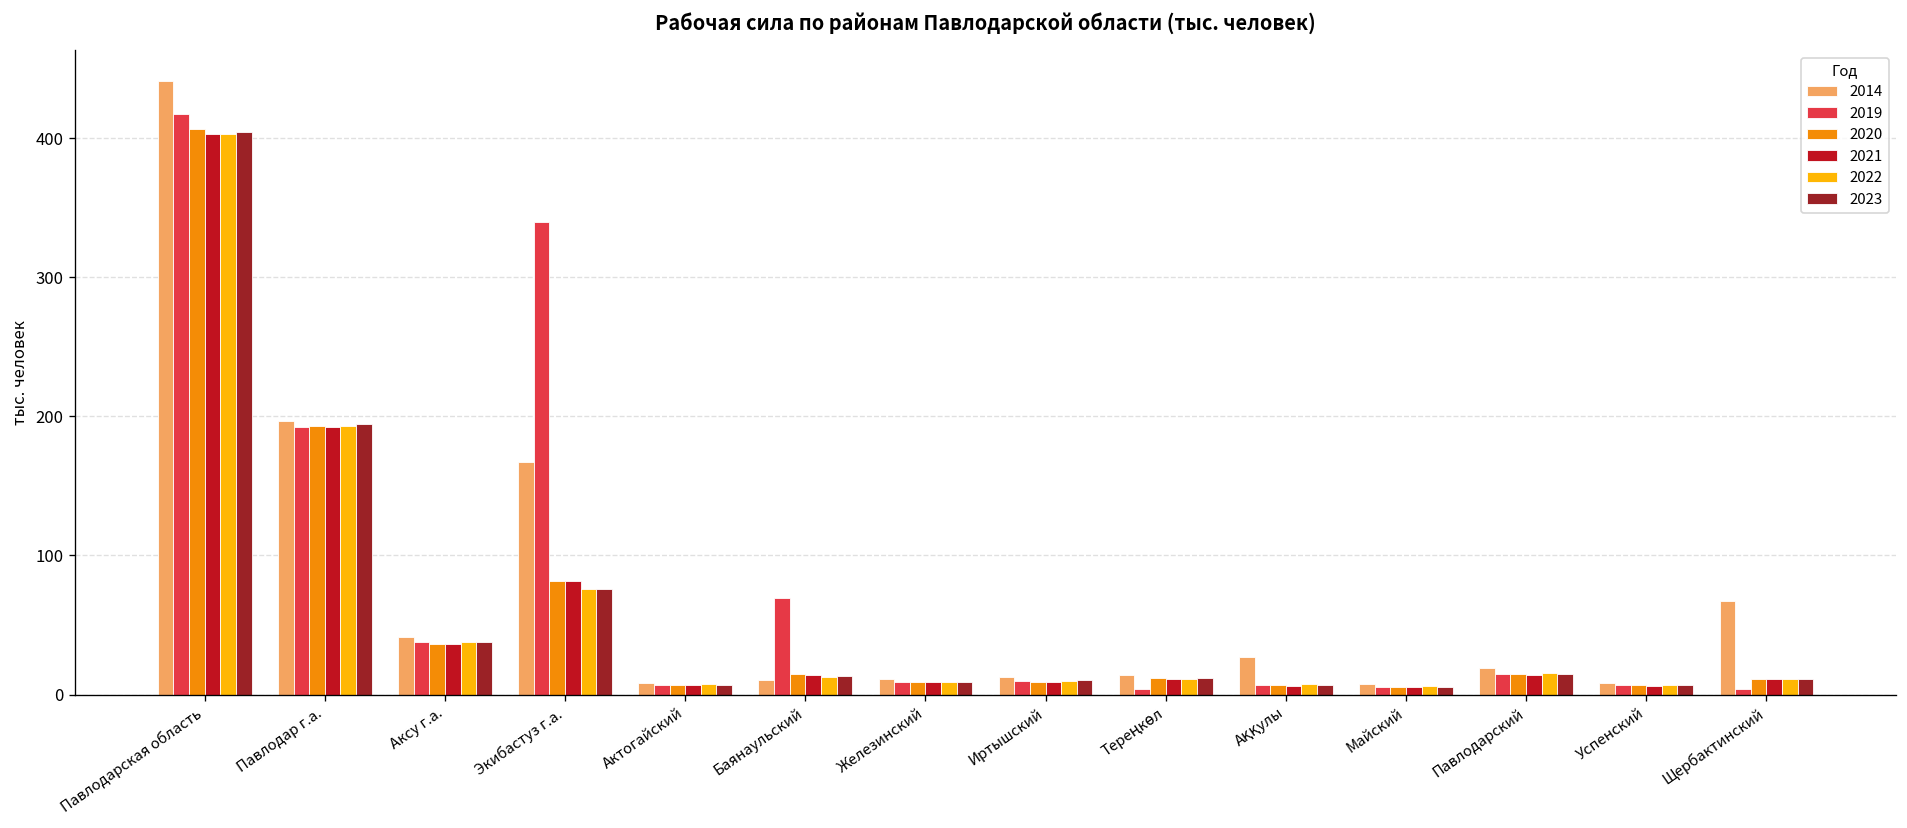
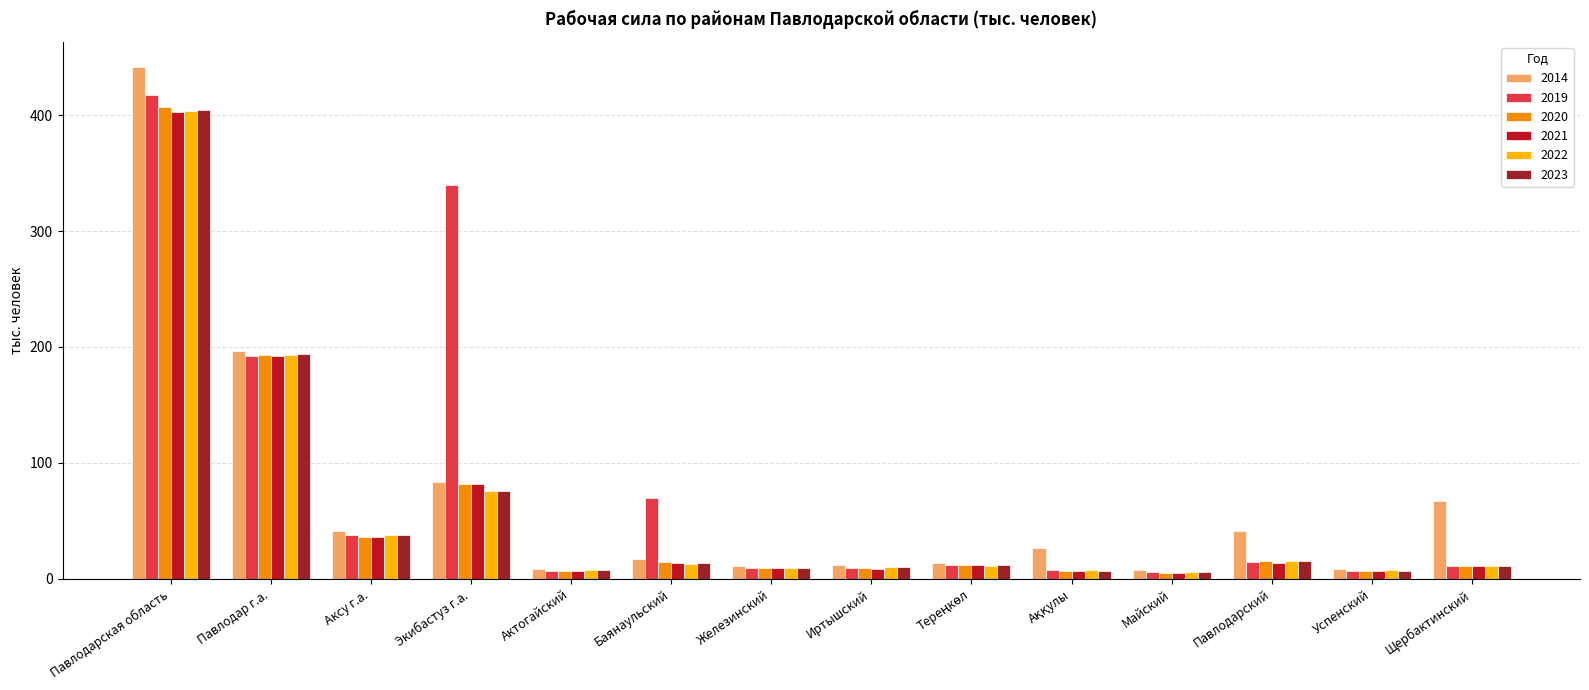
  {
    "2014": {
      "Павлодарская область": 441,
      "Павлодар г.а.": 197,
      "Аксу г.а.": 41,
-     "Экибастуз г.а.": 167,
+     "Экибастуз г.а.": 83,
      "Актогайский": 8,
-     "Баянаульский": 10,
+     "Баянаульский": 17,
      "Железинский": 11,
      "Иртышский": 12,
      "Тереңкөл": 14,
      "Аққулы": 27,
      "Майский": 7,
-     "Павлодарский": 19,
+     "Павлодарский": 41,
      "Успенский": 8,
      "Щербактинский": 67
    },
    "2019": {
      "Павлодарская область": 417,
      "Павлодар г.а.": 192,
      "Аксу г.а.": 38,
      "Экибастуз г.а.": 340,
      "Актогайский": 7,
      "Баянаульский": 70,
      "Железинский": 9,
      "Иртышский": 9,
-     "Тереңкөл": 4,
+     "Тереңкөл": 12,
      "Аққулы": 7,
      "Майский": 6,
      "Павлодарский": 15,
      "Успенский": 7,
-     "Щербактинский": 4
+     "Щербактинский": 11
    }
  }
